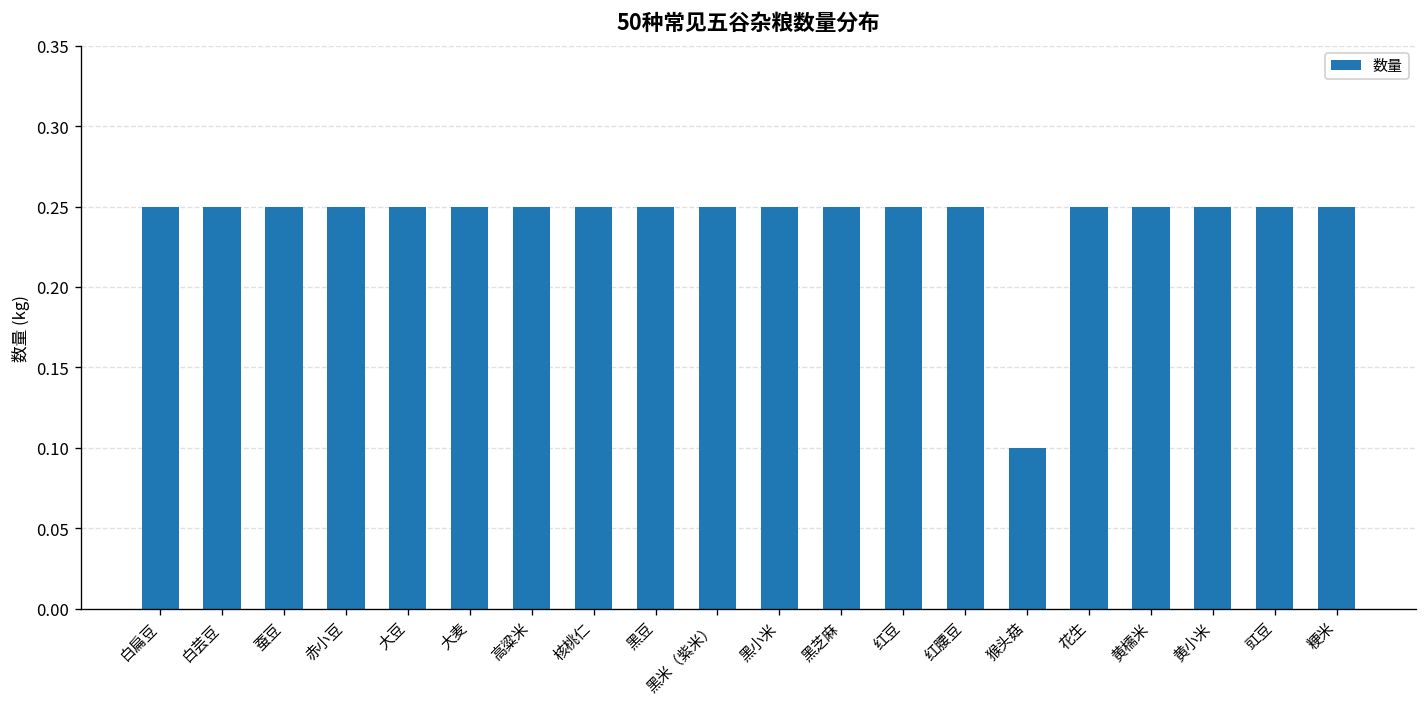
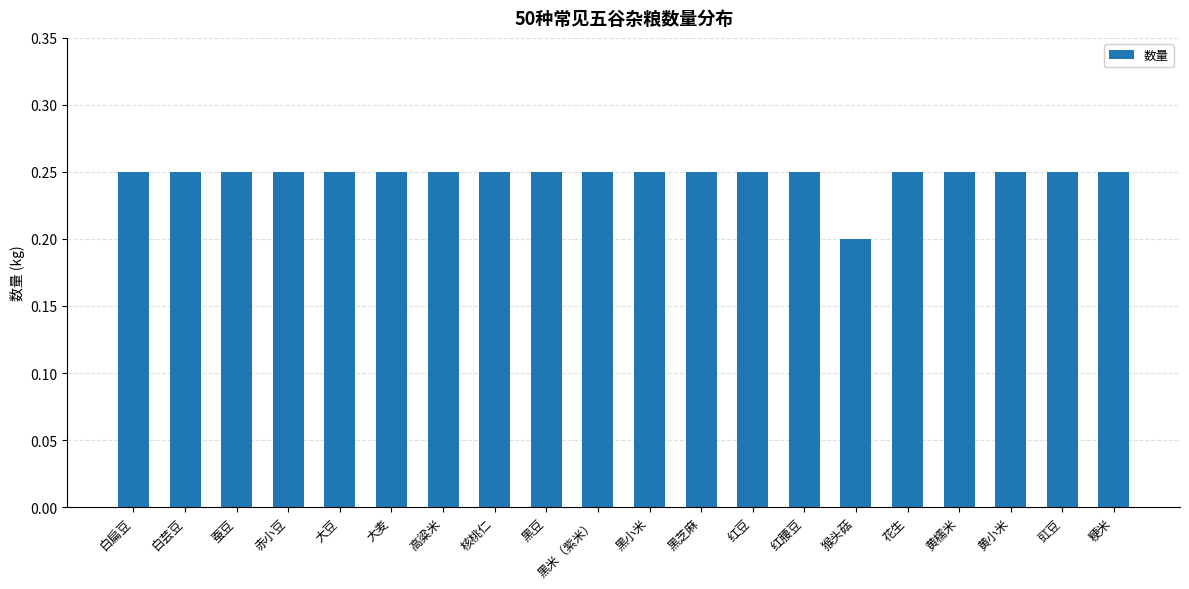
  {
    "白扁豆": 0.250,
    "白芸豆": 0.250,
    "蚕豆": 0.250,
    "赤小豆": 0.250,
    "大豆": 0.250,
    "大麦": 0.250,
    "高粱米": 0.250,
    "核桃仁": 0.250,
    "黑豆": 0.250,
    "黑米（紫米）": 0.250,
    "黑小米": 0.250,
    "黑芝麻": 0.250,
    "红豆": 0.250,
    "红腰豆": 0.250,
-   "猴头菇": 0.1,
+   "猴头菇": 0.2,
    "花生": 0.250,
    "黄檽米": 0.250,
    "黄小米": 0.250,
    "豇豆": 0.250,
    "粳米": 0.250
  }
